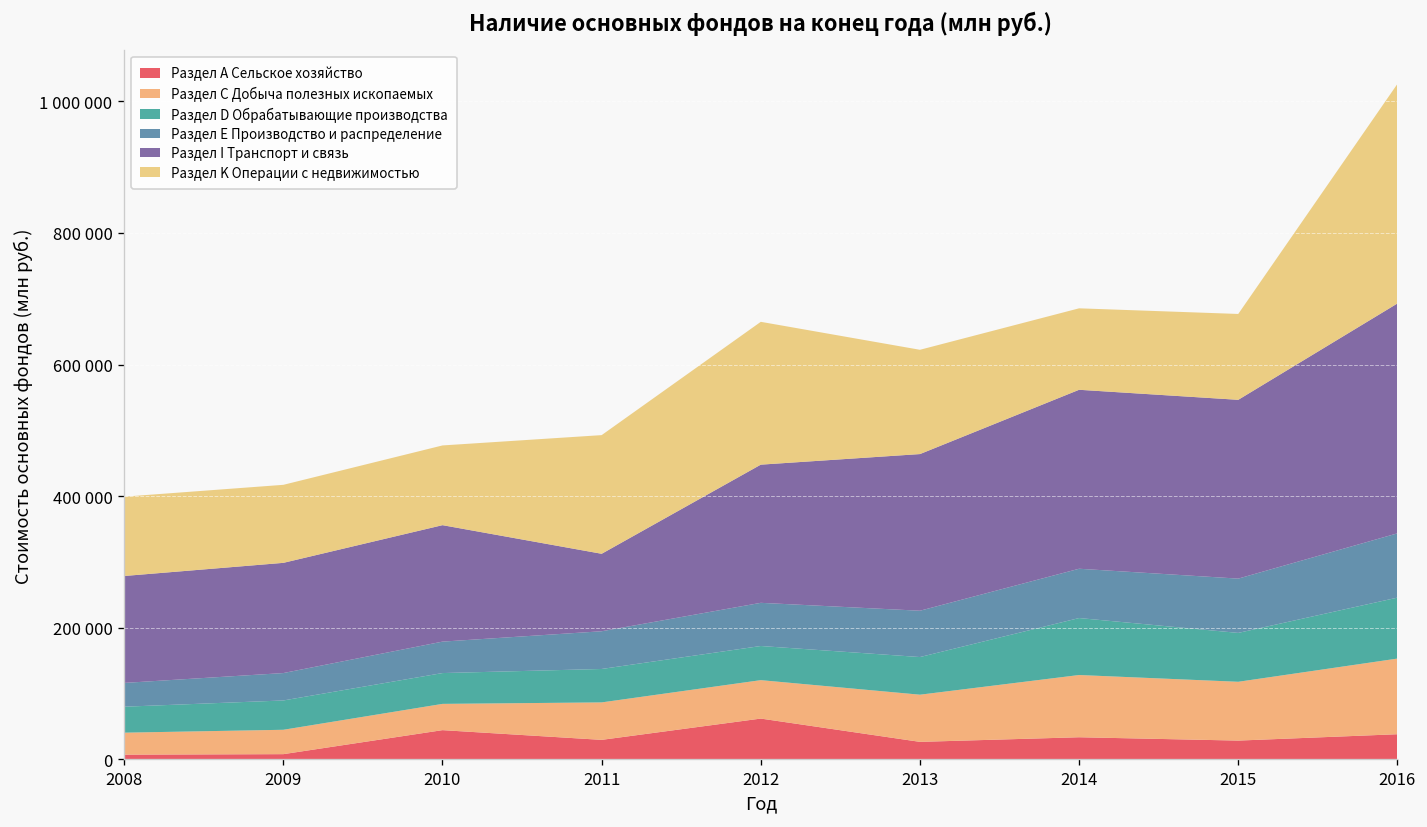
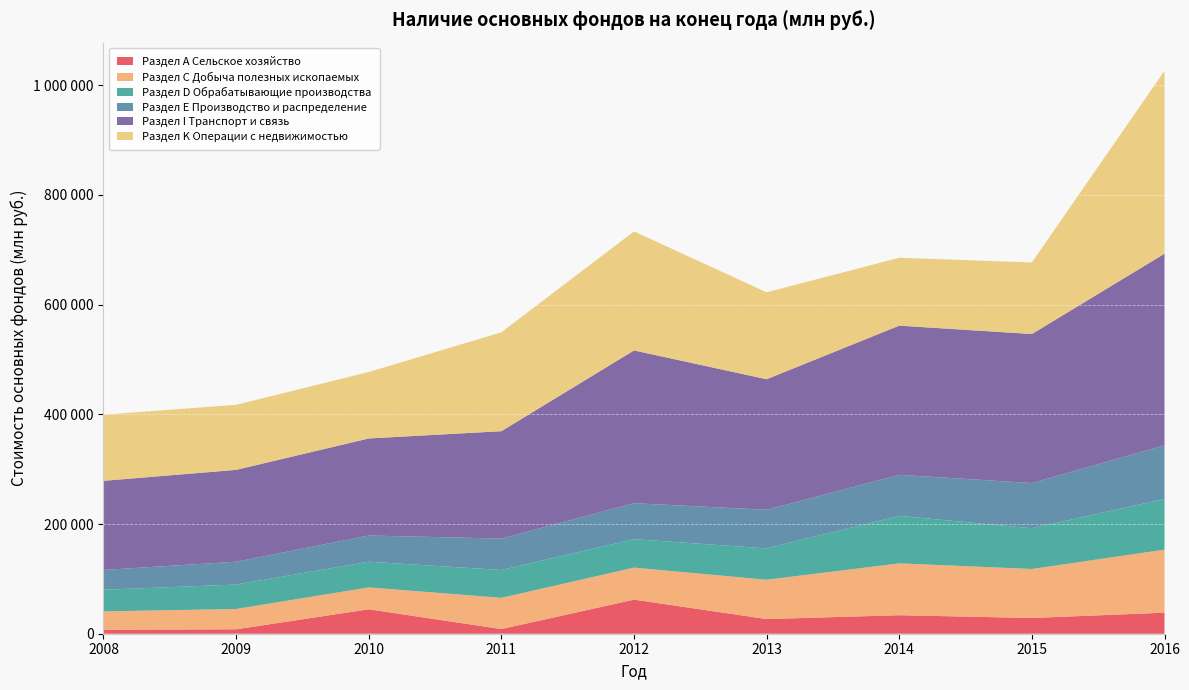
  {
    "Раздел А Сельское хозяйство": {
      "2008": 10000,
      "2009": 10000,
      "2010": 40000,
-     "2011": 30000,
+     "2011": 10000,
      "2012": 60000,
      "2013": 30000,
      "2014": 30000,
      "2015": 30000,
      "2016": 40000
    },
    "Раздел I Транспорт и связь": {
      "2008": 160000,
      "2009": 170000,
      "2010": 180000,
-     "2011": 120000,
-     "2012": 210000,
+     "2011": 200000,
+     "2012": 280000,
      "2013": 240000,
      "2014": 270000,
      "2015": 270000,
      "2016": 350000
    }
  }
